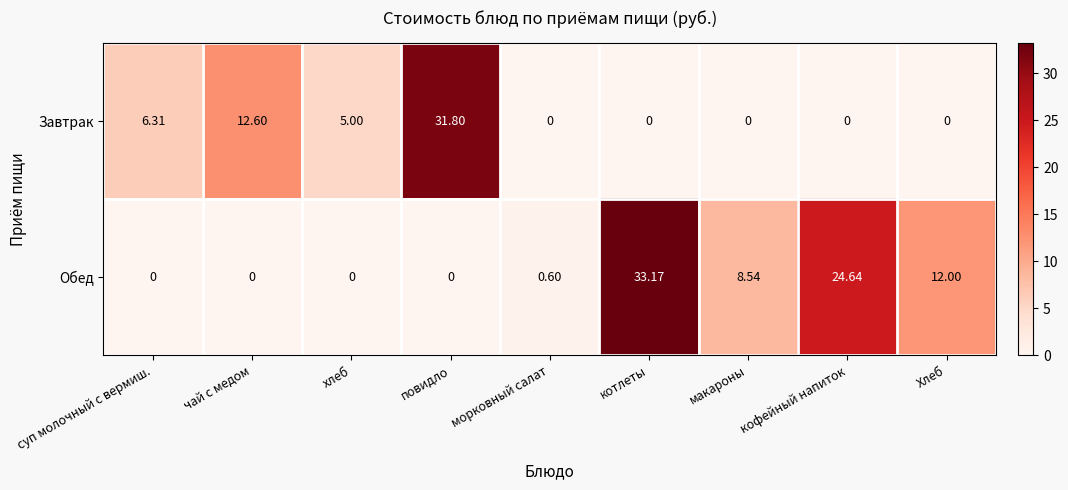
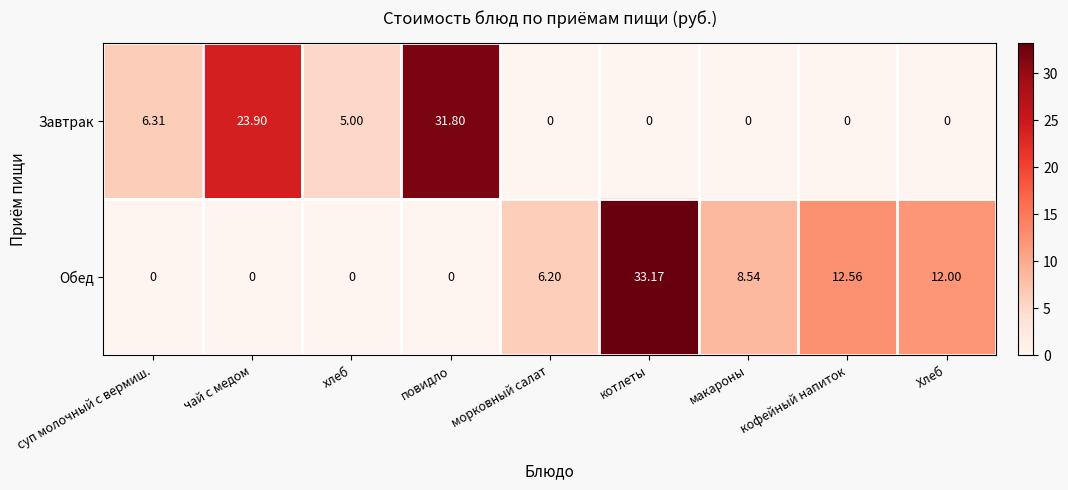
  {
    "Завтрак": {
      "суп молочный с вермиш.": 6.31,
-     "чай с медом": 12.60,
+     "чай с медом": 23.90,
      "хлеб": 5.00,
      "повидло": 31.80,
      "морковный салат": 0,
      "котлеты": 0,
      "макароны": 0,
      "кофейный напиток": 0,
      "Хлеб": 0
    },
    "Обед": {
      "суп молочный с вермиш.": 0,
      "чай с медом": 0,
      "хлеб": 0,
      "повидло": 0,
-     "морковный салат": 0.60,
+     "морковный салат": 6.20,
      "котлеты": 33.17,
      "макароны": 8.54,
-     "кофейный напиток": 24.64,
+     "кофейный напиток": 12.56,
      "Хлеб": 12.00
    }
  }
